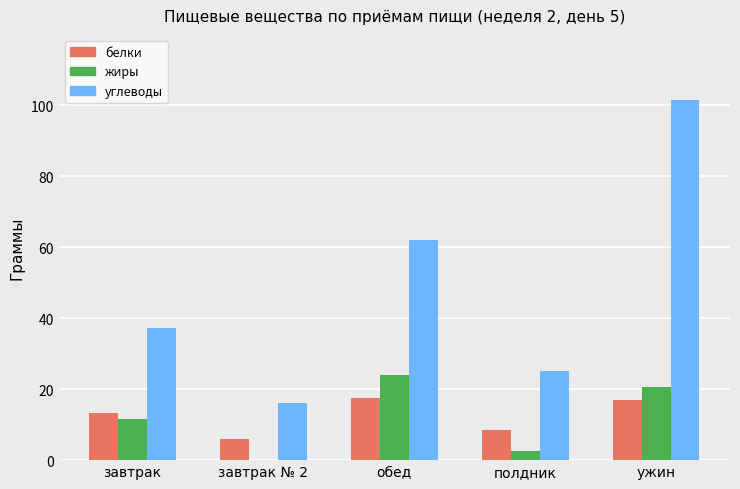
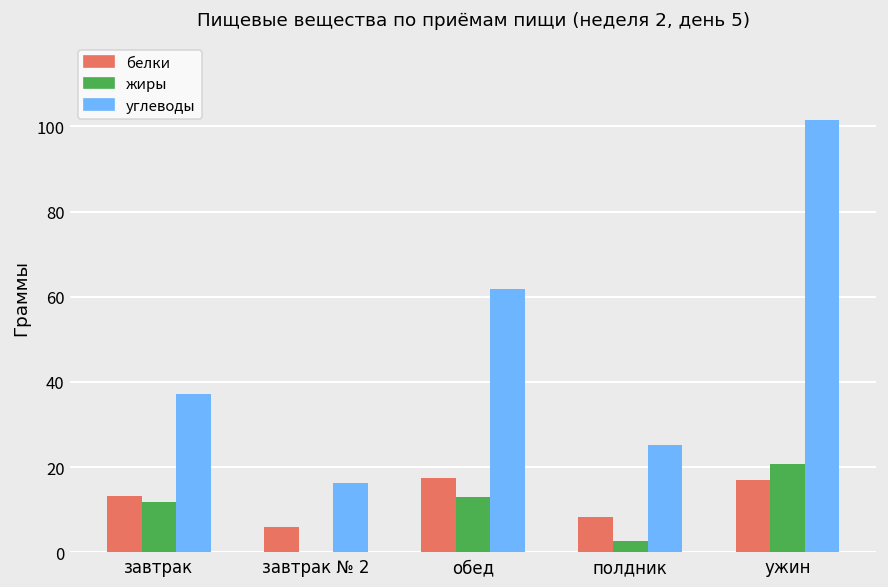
  {
    "белки": {
      "завтрак": 13,
      "завтрак № 2": 6,
      "обед": 17,
      "полдник": 8,
      "ужин": 17
    },
    "жиры": {
      "завтрак": 12,
      "завтрак № 2": 0,
-     "обед": 24,
+     "обед": 13,
      "полдник": 3,
      "ужин": 21
    },
    "углеводы": {
      "завтрак": 37,
      "завтрак № 2": 16,
      "обед": 62,
      "полдник": 25,
      "ужин": 102
    }
  }
